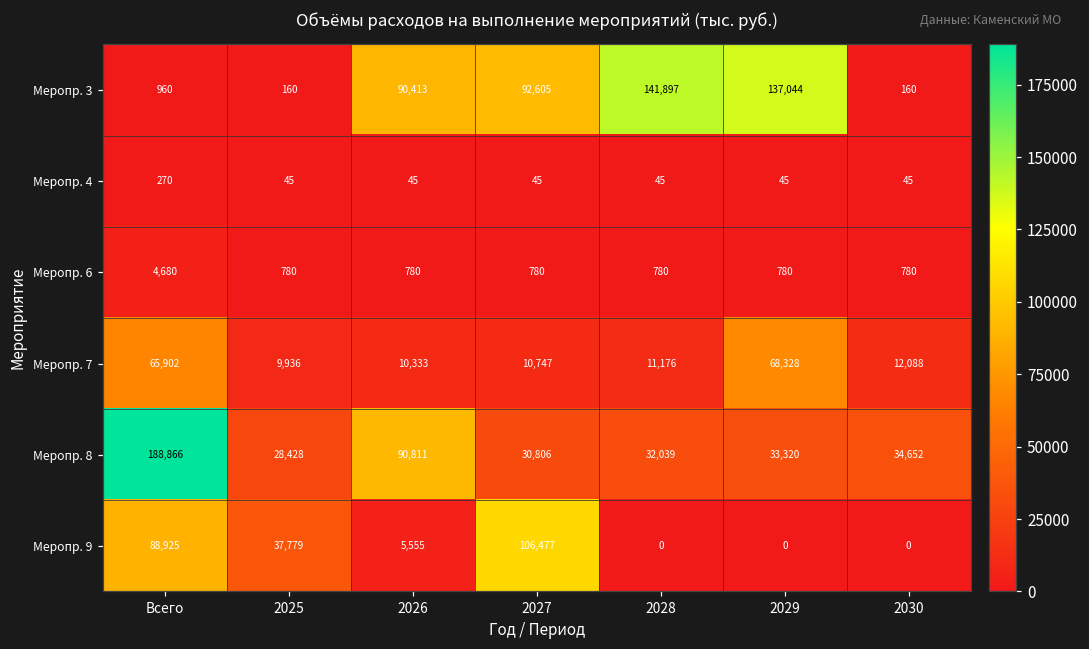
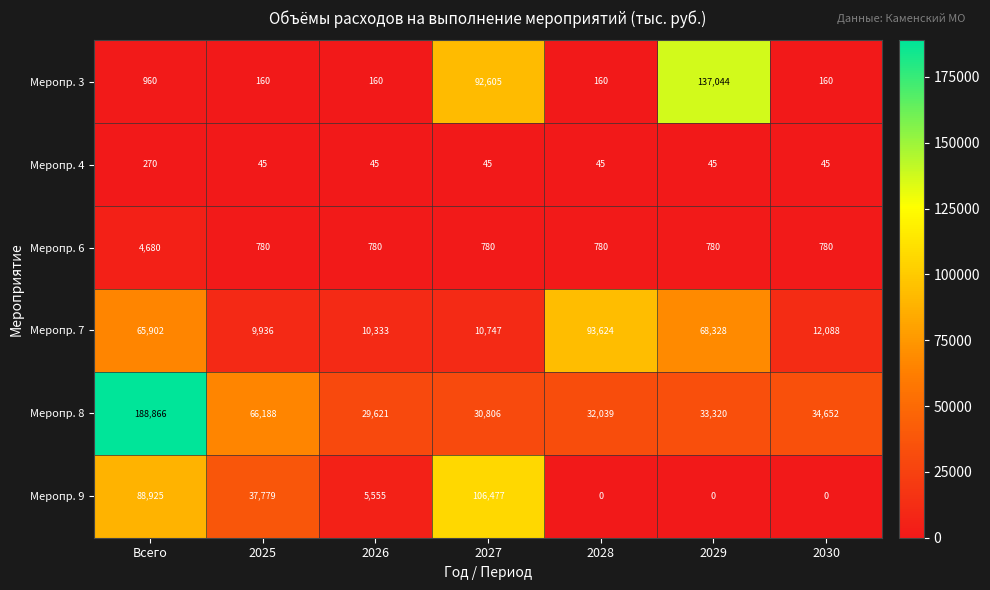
  {
    "Меропр. 3": {
      "Всего": "960",
      "2025": "160",
-     "2026": "90,413",
+     "2026": "160",
      "2027": "92,605",
-     "2028": "141,897",
+     "2028": "160",
      "2029": "137,044",
      "2030": "160"
    },
    "Меропр. 4": {
      "Всего": "270",
      "2025": "45",
      "2026": "45",
      "2027": "45",
      "2028": "45",
      "2029": "45",
      "2030": "45"
    },
    "Меропр. 6": {
      "Всего": "4,680",
      "2025": "780",
      "2026": "780",
      "2027": "780",
      "2028": "780",
      "2029": "780",
      "2030": "780"
    },
    "Меропр. 7": {
      "Всего": "65,902",
      "2025": "9,936",
      "2026": "10,333",
      "2027": "10,747",
-     "2028": "11,176",
+     "2028": "93,624",
      "2029": "68,328",
      "2030": "12,088"
    },
    "Меропр. 8": {
      "Всего": "188,866",
-     "2025": "28,428",
-     "2026": "90,811",
+     "2025": "66,188",
+     "2026": "29,621",
      "2027": "30,806",
      "2028": "32,039",
      "2029": "33,320",
      "2030": "34,652"
    },
    "Меропр. 9": {
      "Всего": "88,925",
      "2025": "37,779",
      "2026": "5,555",
      "2027": "106,477",
      "2028": "0",
      "2029": "0",
      "2030": "0"
    }
  }
